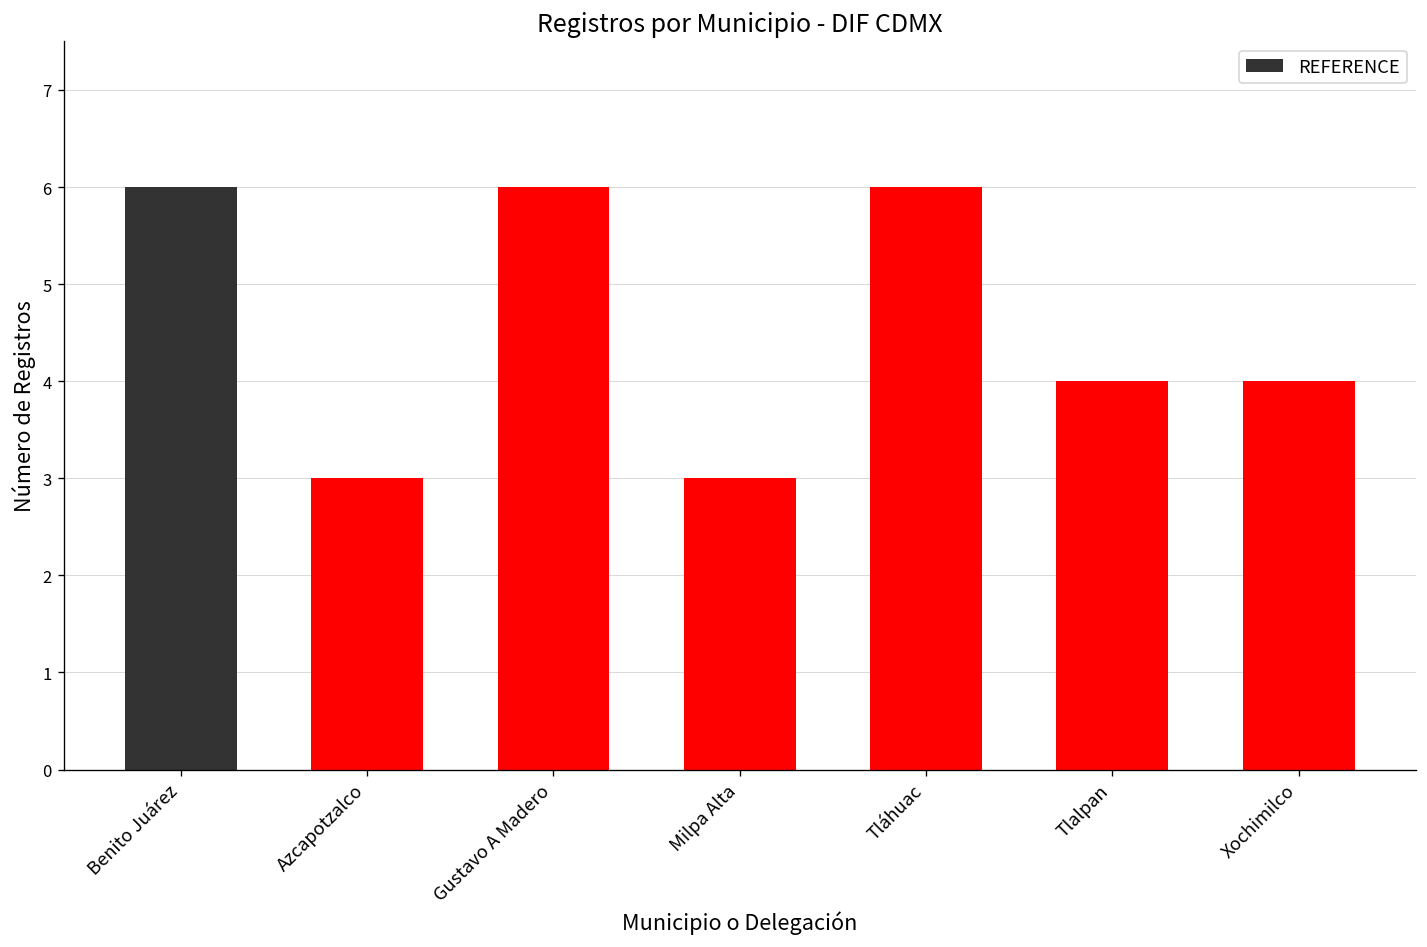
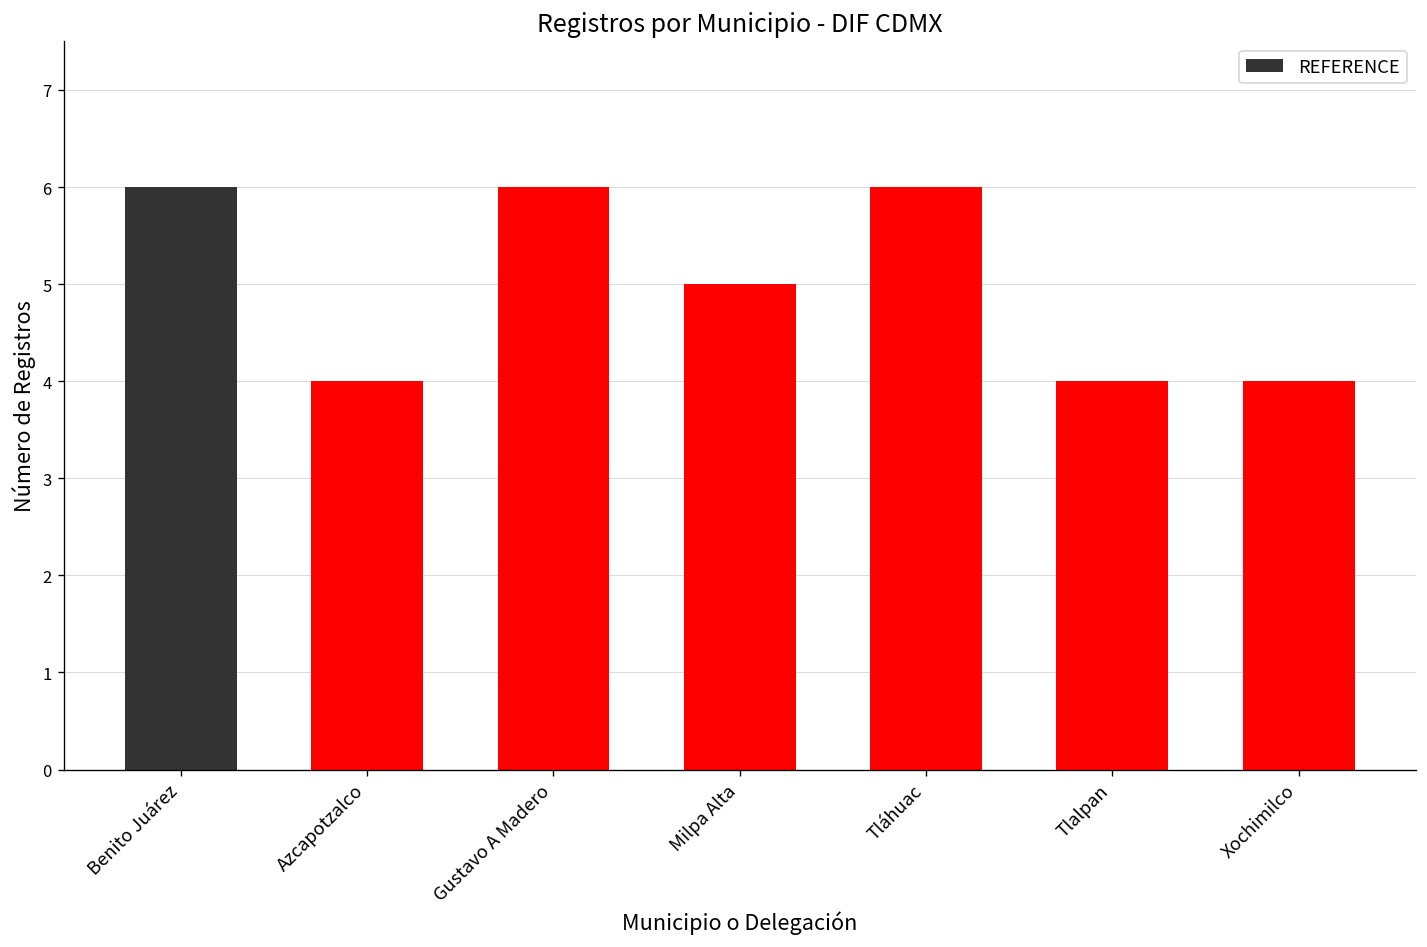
  {
    "Benito Juárez": 6,
-   "Azcapotzalco": 3,
+   "Azcapotzalco": 4,
    "Gustavo A Madero": 6,
-   "Milpa Alta": 3,
+   "Milpa Alta": 5,
    "Tláhuac": 6,
    "Tlalpan": 4,
    "Xochimilco": 4
  }
